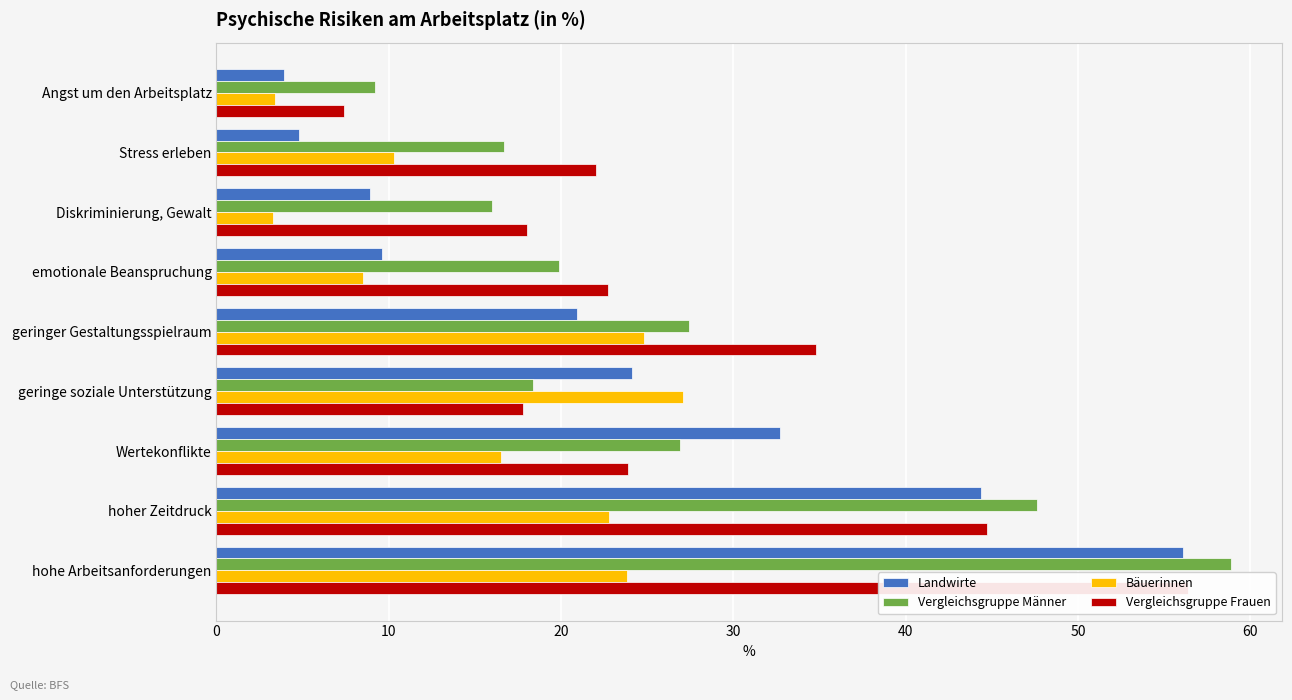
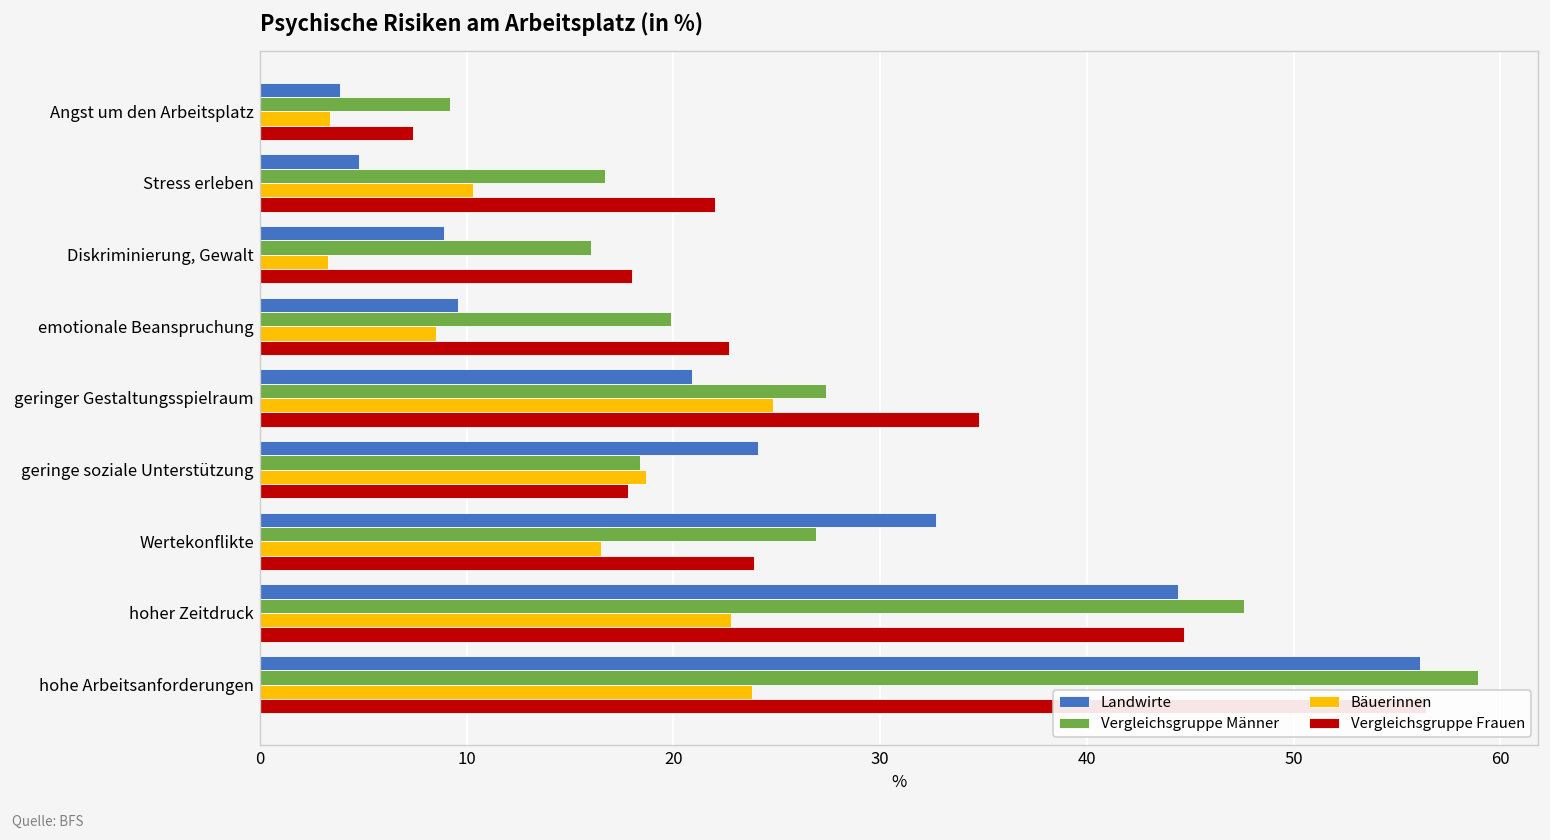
  {
    "Landwirte": {
      "Angst um den Arbeitsplatz": 3.9,
      "Stress erleben": 4.8,
      "Diskriminierung, Gewalt": 8.9,
      "emotionale Beanspruchung": 9.6,
      "geringer Gestaltungsspielraum": 20.9,
      "geringe soziale Unterstützung": 24.1,
      "Wertekonflikte": 32.7,
      "hoher Zeitdruck": 44.4,
      "hohe Arbeitsanforderungen": 56.1
    },
    "Vergleichsgruppe Männer": {
      "Angst um den Arbeitsplatz": 9.2,
      "Stress erleben": 16.7,
      "Diskriminierung, Gewalt": 16.0,
      "emotionale Beanspruchung": 19.9,
      "geringer Gestaltungsspielraum": 27.4,
      "geringe soziale Unterstützung": 18.4,
      "Wertekonflikte": 26.9,
      "hoher Zeitdruck": 47.6,
      "hohe Arbeitsanforderungen": 58.9
    },
    "Bäuerinnen": {
      "Angst um den Arbeitsplatz": 3.4,
      "Stress erleben": 10.3,
      "Diskriminierung, Gewalt": 3.3,
      "emotionale Beanspruchung": 8.5,
      "geringer Gestaltungsspielraum": 24.8,
-     "geringe soziale Unterstützung": 27.1,
+     "geringe soziale Unterstützung": 18.7,
      "Wertekonflikte": 16.5,
      "hoher Zeitdruck": 22.8,
      "hohe Arbeitsanforderungen": 23.8
    },
    "Vergleichsgruppe Frauen": {
      "Angst um den Arbeitsplatz": 7.4,
      "Stress erleben": 22.0,
      "Diskriminierung, Gewalt": 18.0,
      "emotionale Beanspruchung": 22.7,
      "geringer Gestaltungsspielraum": 34.8,
      "geringe soziale Unterstützung": 17.8,
      "Wertekonflikte": 23.9,
      "hoher Zeitdruck": 44.7
    }
  }
